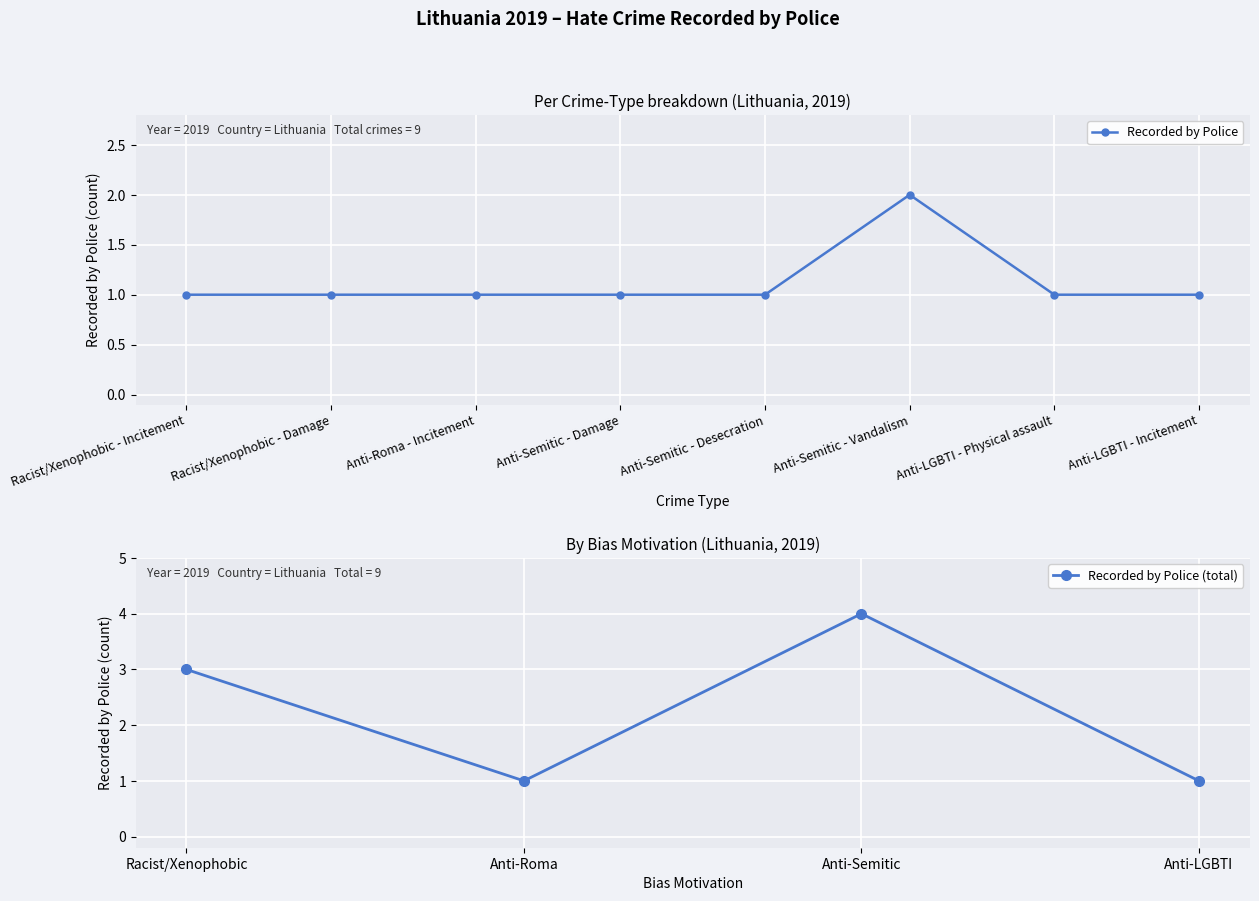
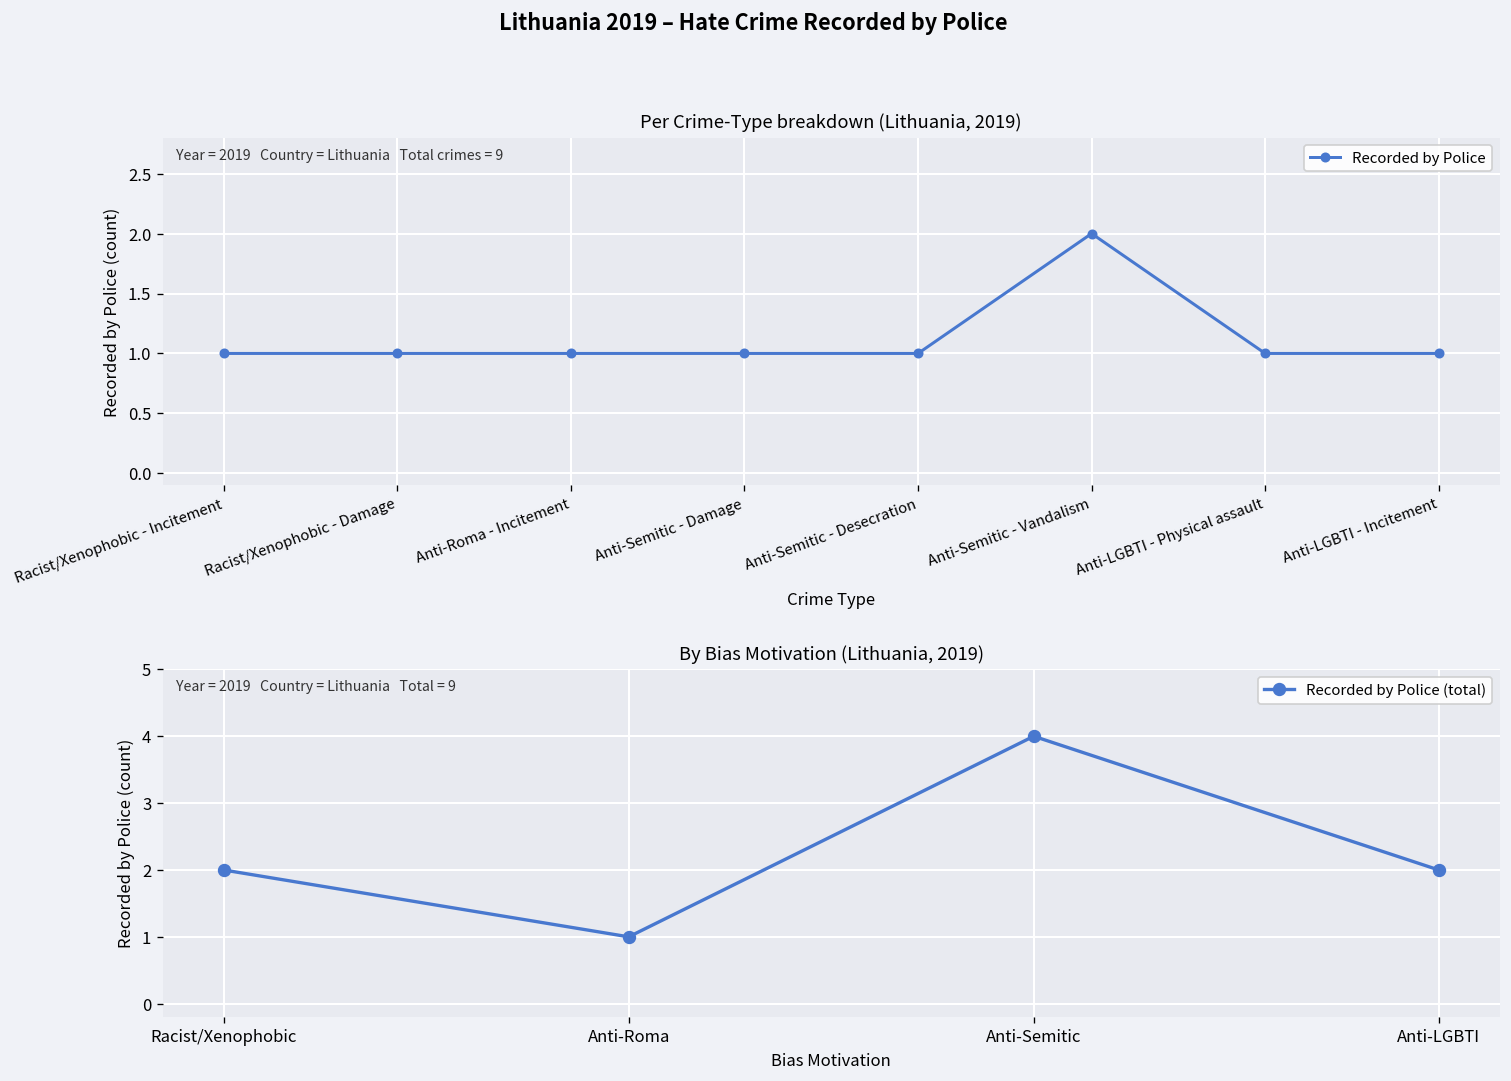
  {
    "Per Crime-Type breakdown (Lithuania, 2019)": {
      "Racist/Xenophobic - Incitement": 1.0,
      "Racist/Xenophobic - Damage": 1.0,
      "Anti-Roma - Incitement": 1.0,
      "Anti-Semitic - Damage": 1.0,
      "Anti-Semitic - Desecration": 1.0,
      "Anti-Semitic - Vandalism": 2.0,
      "Anti-LGBTI - Physical assault": 1.0,
      "Anti-LGBTI - Incitement": 1.0
    },
    "By Bias Motivation (Lithuania, 2019)": {
-     "Racist/Xenophobic": 3,
+     "Racist/Xenophobic": 2,
      "Anti-Roma": 1,
      "Anti-Semitic": 4,
-     "Anti-LGBTI": 1
+     "Anti-LGBTI": 2
    }
  }
